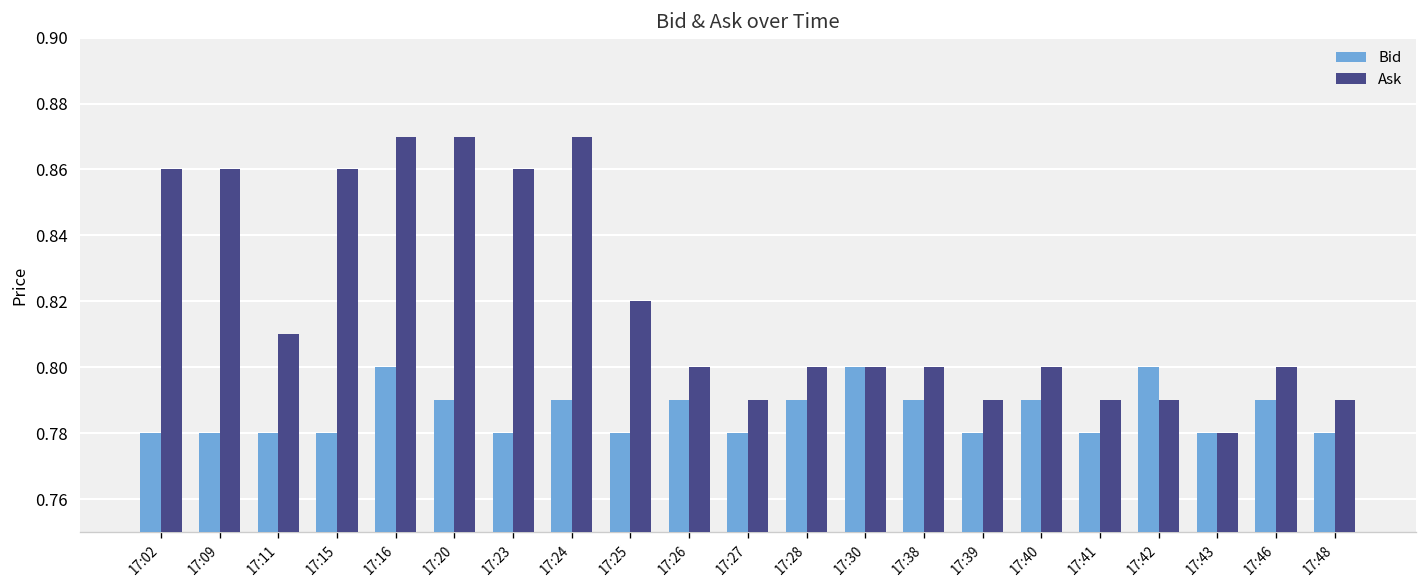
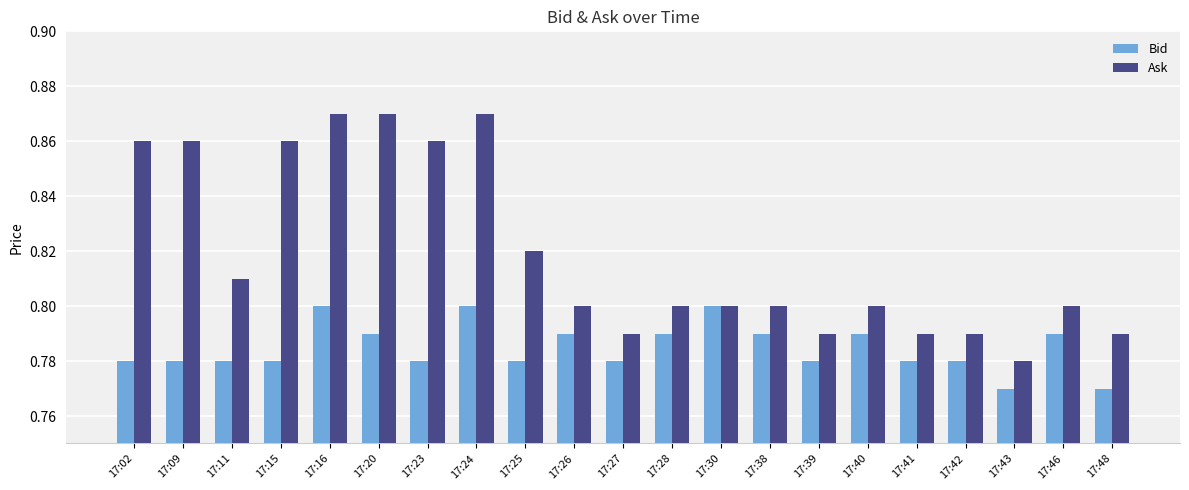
  {
    "Bid": {
      "17:02": 0.78,
      "17:09": 0.78,
      "17:11": 0.78,
      "17:15": 0.78,
      "17:16": 0.80,
      "17:20": 0.79,
      "17:23": 0.78,
-     "17:24": 0.79,
+     "17:24": 0.80,
      "17:25": 0.78,
      "17:26": 0.79,
      "17:27": 0.78,
      "17:28": 0.79,
      "17:30": 0.80,
      "17:38": 0.79,
      "17:39": 0.78,
      "17:40": 0.79,
      "17:41": 0.78,
-     "17:42": 0.80,
-     "17:43": 0.78,
+     "17:42": 0.78,
+     "17:43": 0.77,
      "17:46": 0.79,
-     "17:48": 0.78
+     "17:48": 0.77
    },
    "Ask": {
      "17:02": 0.86,
      "17:09": 0.86,
      "17:11": 0.81,
      "17:15": 0.86,
      "17:16": 0.87,
      "17:20": 0.87,
      "17:23": 0.86,
      "17:24": 0.87,
      "17:25": 0.82,
      "17:26": 0.80,
      "17:27": 0.79,
      "17:28": 0.80,
      "17:30": 0.80,
      "17:38": 0.80,
      "17:39": 0.79,
      "17:40": 0.80,
      "17:41": 0.79,
      "17:42": 0.79,
      "17:43": 0.78,
      "17:46": 0.80,
      "17:48": 0.79
    }
  }
